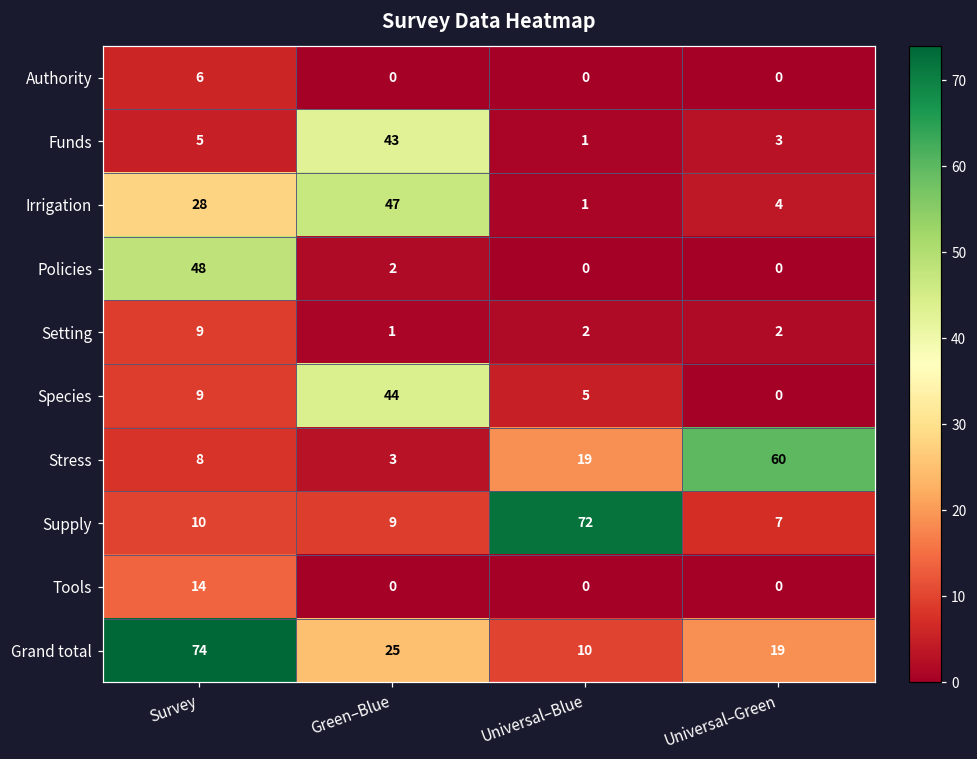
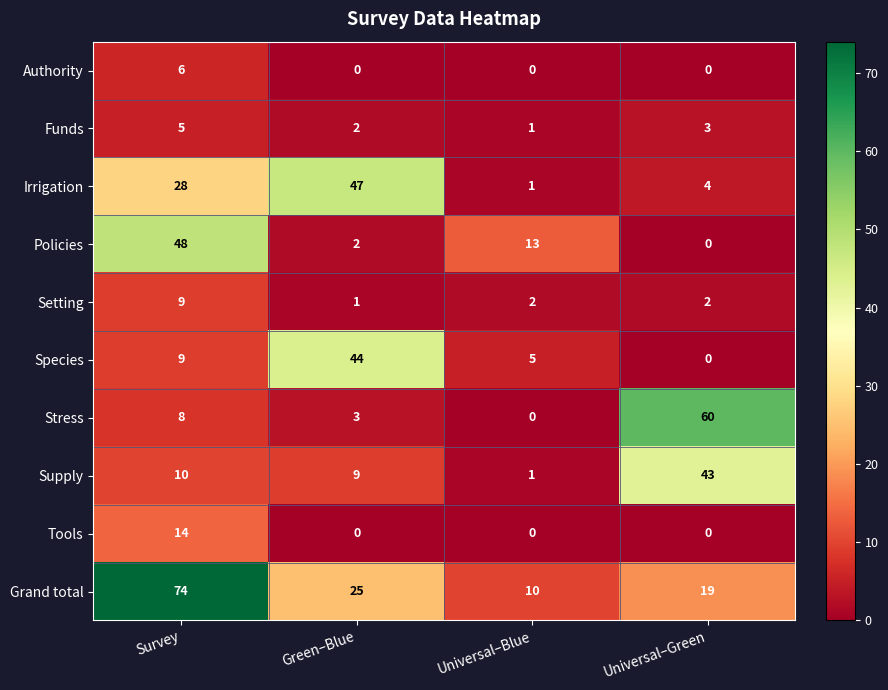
  {
    "Authority": {
      "Survey": 6,
      "Green–Blue": 0,
      "Universal–Blue": 0,
      "Universal–Green": 0
    },
    "Funds": {
      "Survey": 5,
-     "Green–Blue": 43,
+     "Green–Blue": 2,
      "Universal–Blue": 1,
      "Universal–Green": 3
    },
    "Irrigation": {
      "Survey": 28,
      "Green–Blue": 47,
      "Universal–Blue": 1,
      "Universal–Green": 4
    },
    "Policies": {
      "Survey": 48,
      "Green–Blue": 2,
-     "Universal–Blue": 0,
+     "Universal–Blue": 13,
      "Universal–Green": 0
    },
    "Setting": {
      "Survey": 9,
      "Green–Blue": 1,
      "Universal–Blue": 2,
      "Universal–Green": 2
    },
    "Species": {
      "Survey": 9,
      "Green–Blue": 44,
      "Universal–Blue": 5,
      "Universal–Green": 0
    },
    "Stress": {
      "Survey": 8,
      "Green–Blue": 3,
-     "Universal–Blue": 19,
+     "Universal–Blue": 0,
      "Universal–Green": 60
    },
    "Supply": {
      "Survey": 10,
      "Green–Blue": 9,
-     "Universal–Blue": 72,
-     "Universal–Green": 7
+     "Universal–Blue": 1,
+     "Universal–Green": 43
    },
    "Tools": {
      "Survey": 14,
      "Green–Blue": 0,
      "Universal–Blue": 0,
      "Universal–Green": 0
    },
    "Grand total": {
      "Survey": 74,
      "Green–Blue": 25,
      "Universal–Blue": 10,
      "Universal–Green": 19
    }
  }
